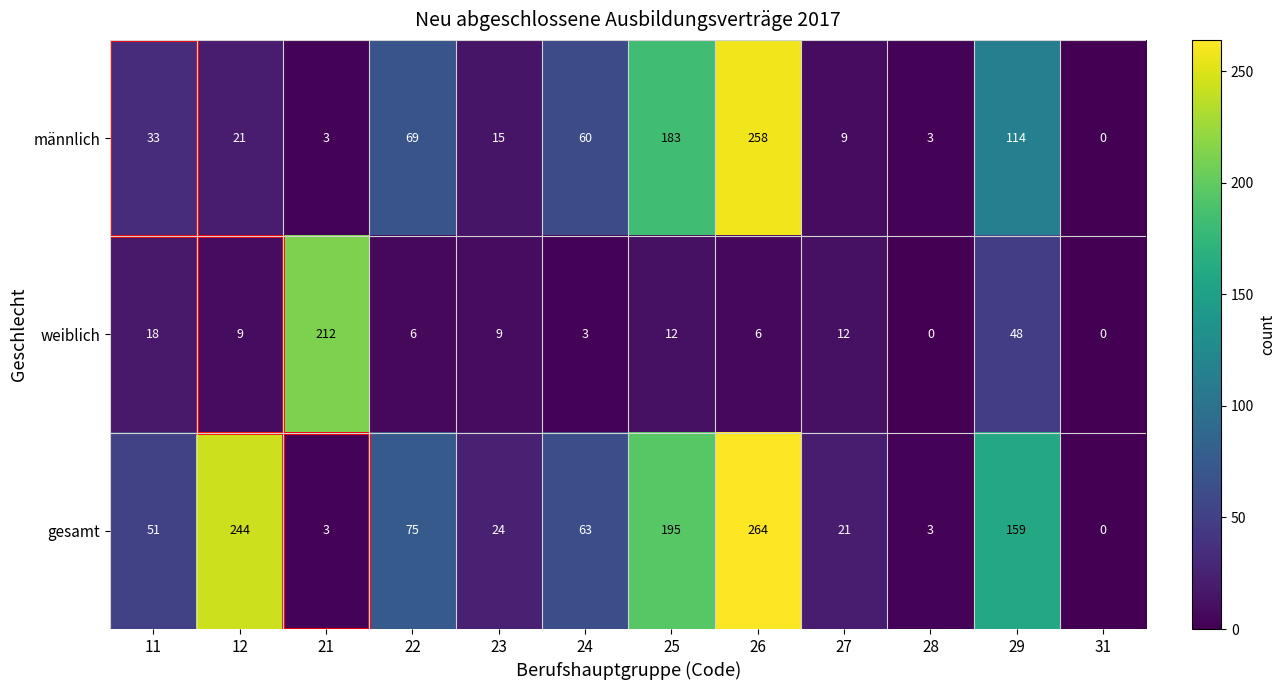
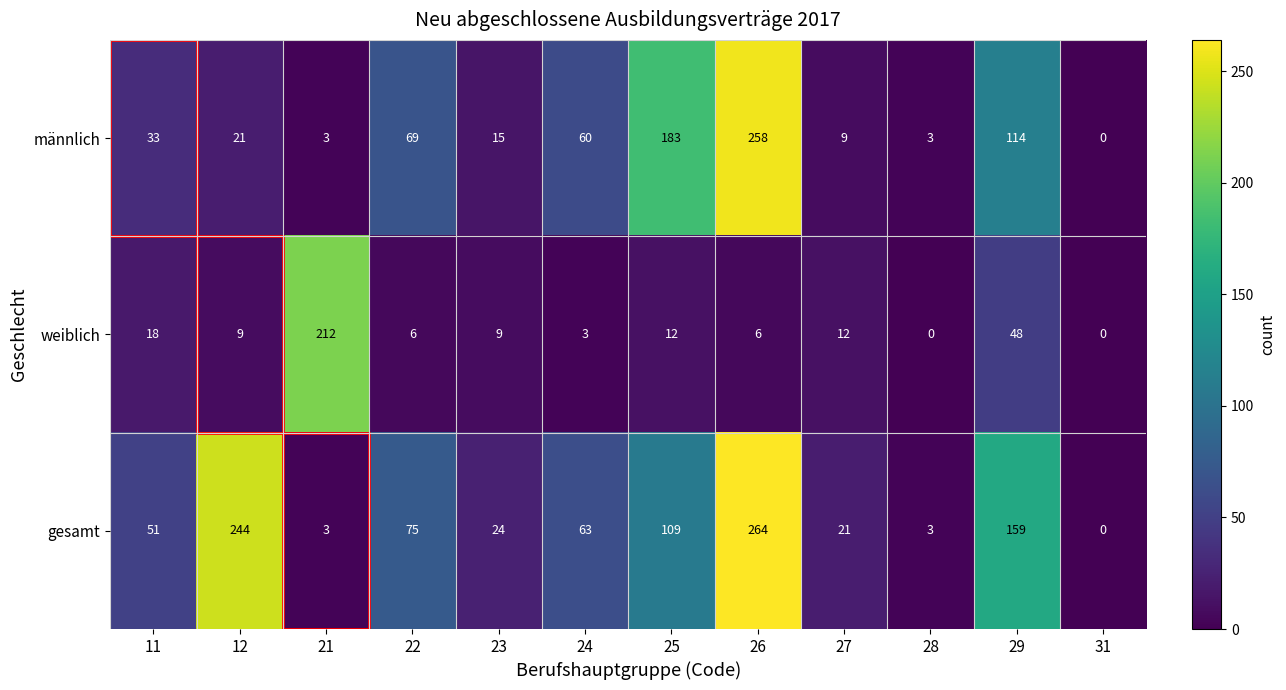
  {
    "männlich": {
      "11": 33,
      "12": 21,
      "21": 3,
      "22": 69,
      "23": 15,
      "24": 60,
      "25": 183,
      "26": 258,
      "27": 9,
      "28": 3,
      "29": 114,
      "31": 0
    },
    "weiblich": {
      "11": 18,
      "12": 9,
      "21": 212,
      "22": 6,
      "23": 9,
      "24": 3,
      "25": 12,
      "26": 6,
      "27": 12,
      "28": 0,
      "29": 48,
      "31": 0
    },
    "gesamt": {
      "11": 51,
      "12": 244,
      "21": 3,
      "22": 75,
      "23": 24,
      "24": 63,
-     "25": 195,
+     "25": 109,
      "26": 264,
      "27": 21,
      "28": 3,
      "29": 159,
      "31": 0
    }
  }
